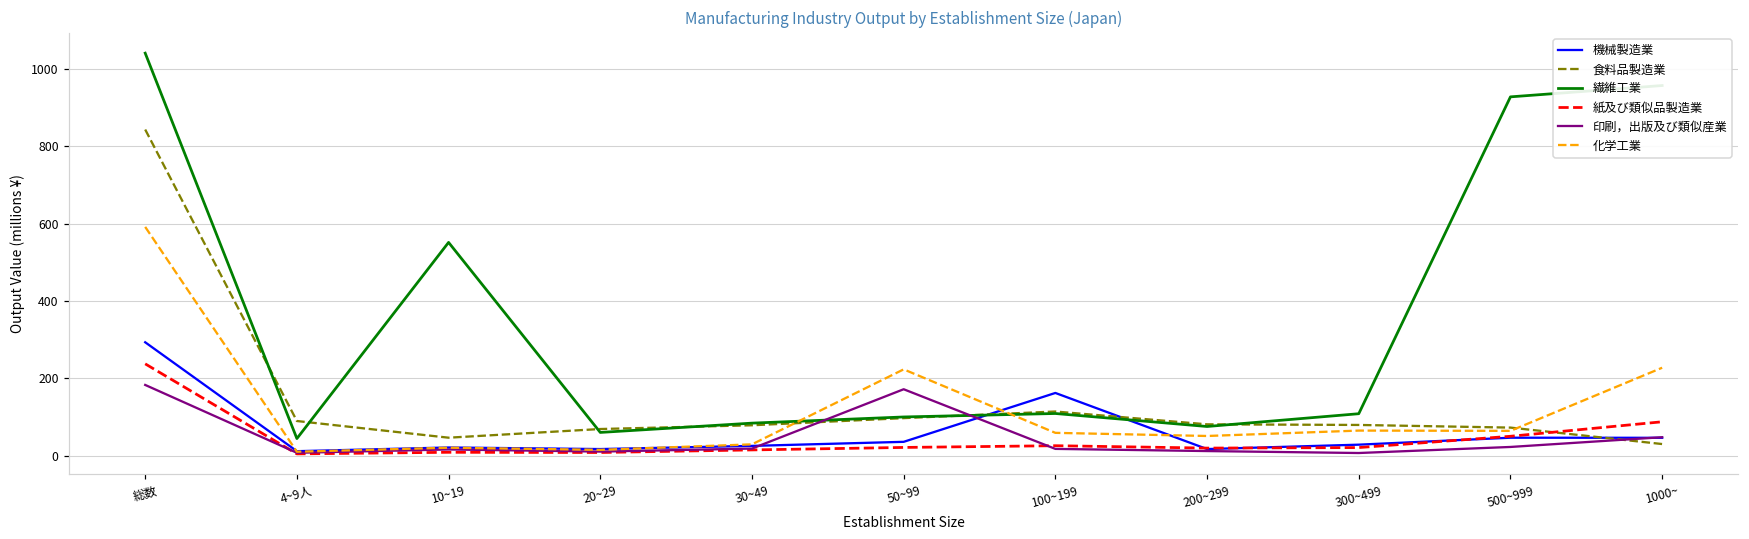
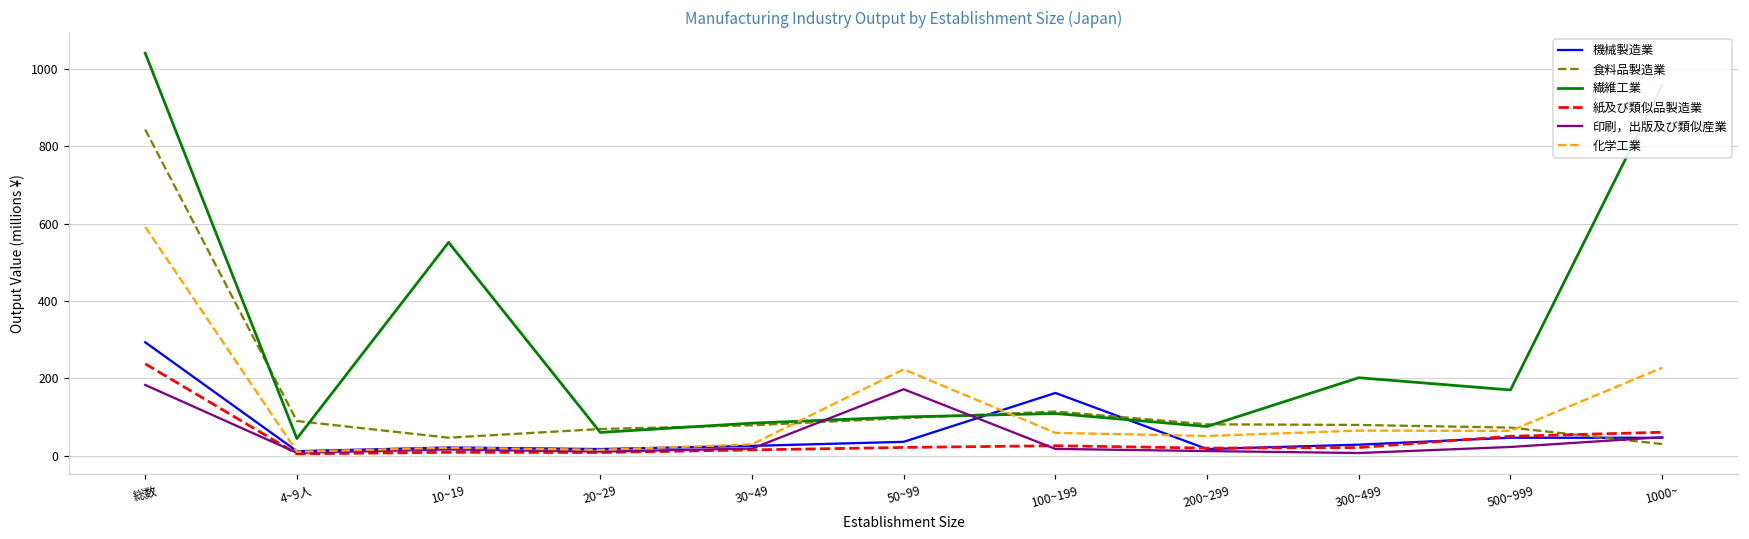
  {
    "機械製造業": {
      "総数": 290,
      "50~99": 40,
      "100~199": 160,
      "300~499": 30
    },
    "食料品製造業": {
      "総数": 840,
      "4~9人": 90,
      "10~19": 50,
      "20~29": 70,
      "300~499": 80,
      "500~999": 70,
      "1000~": 30
    },
    "繊維工業": {
      "総数": 1040,
      "4~9人": 40,
      "10~19": 550,
      "20~29": 60,
-     "300~499": 110,
-     "500~999": 930
+     "300~499": 200,
+     "500~999": 170
    },
    "紙及び類似品製造業": {
      "総数": 240,
      "10~19": 10,
      "50~99": 20,
      "100~199": 30,
      "300~499": 20,
-     "1000~": 90
+     "1000~": 60
    },
    "印刷，出版及び類似産業": {
      "総数": 180,
      "50~99": 170,
      "100~199": 20,
      "300~499": 10,
      "500~999": 20
    },
    "化学工業": {
      "総数": 590,
      "50~99": 220,
      "100~199": 60,
      "200~299": 50,
      "300~499": 70,
      "500~999": 60,
      "1000~": 230
    }
  }
